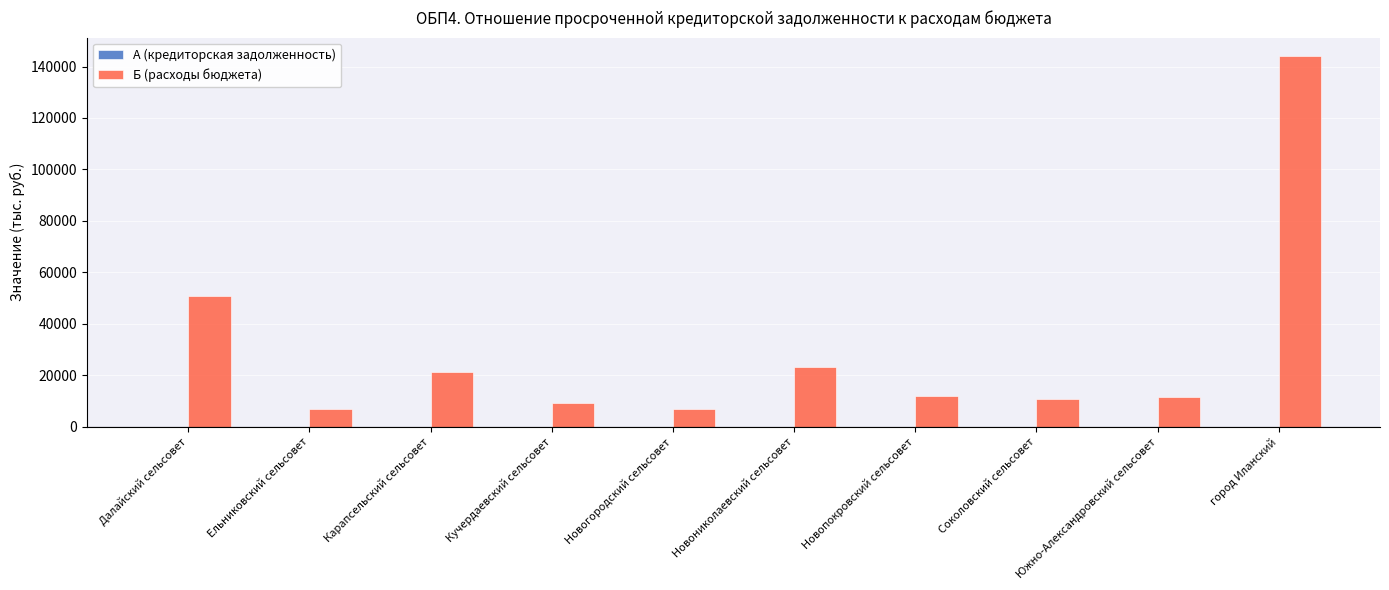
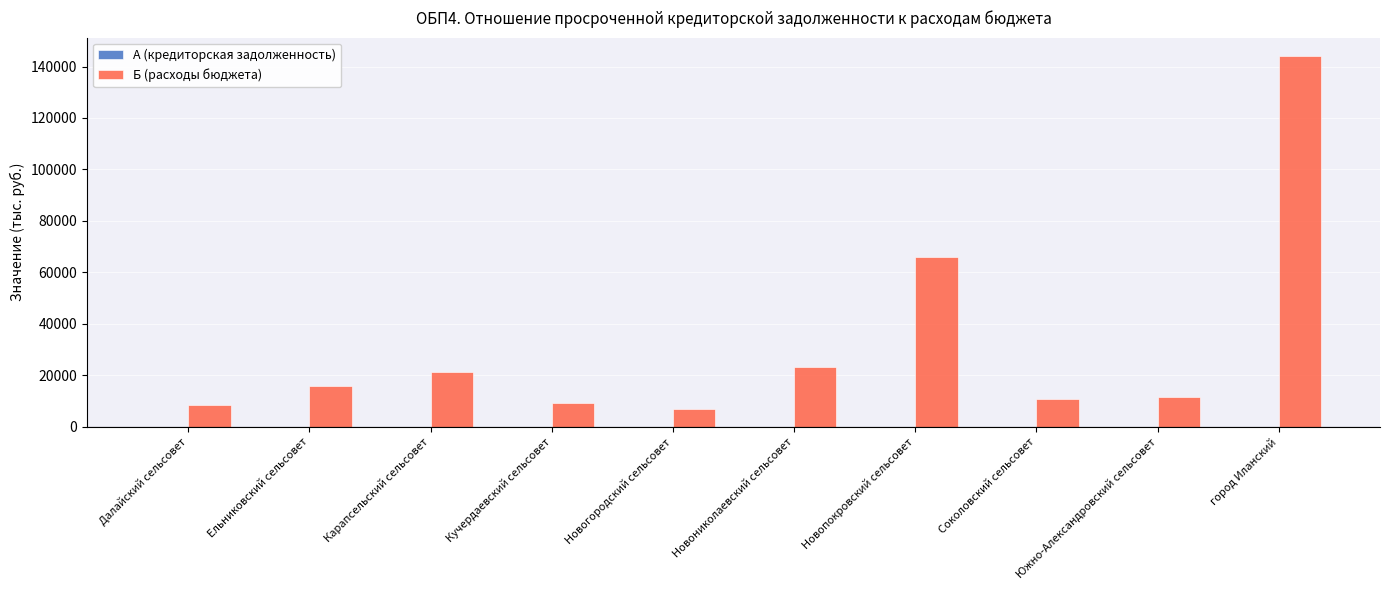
  {
    "А (кредиторская задолженность)": {
      "Далайский сельсовет": 0,
      "Ельниковский сельсовет": 0,
      "Карапсельский сельсовет": 0,
      "Кучердаевский сельсовет": 0,
      "Новогородский сельсовет": 0,
      "Новониколаевский сельсовет": 0,
      "Новопокровский сельсовет": 0,
      "Соколовский сельсовет": 0,
      "Южно-Александровский сельсовет": 0,
      "город Иланский": 0
    },
    "Б (расходы бюджета)": {
-     "Далайский сельсовет": 51000,
-     "Ельниковский сельсовет": 7000,
+     "Далайский сельсовет": 8000,
+     "Ельниковский сельсовет": 16000,
      "Карапсельский сельсовет": 21000,
      "Кучердаевский сельсовет": 9000,
      "Новогородский сельсовет": 7000,
      "Новониколаевский сельсовет": 23000,
-     "Новопокровский сельсовет": 12000,
+     "Новопокровский сельсовет": 66000,
      "Соколовский сельсовет": 11000,
      "Южно-Александровский сельсовет": 12000,
      "город Иланский": 144000
    }
  }
